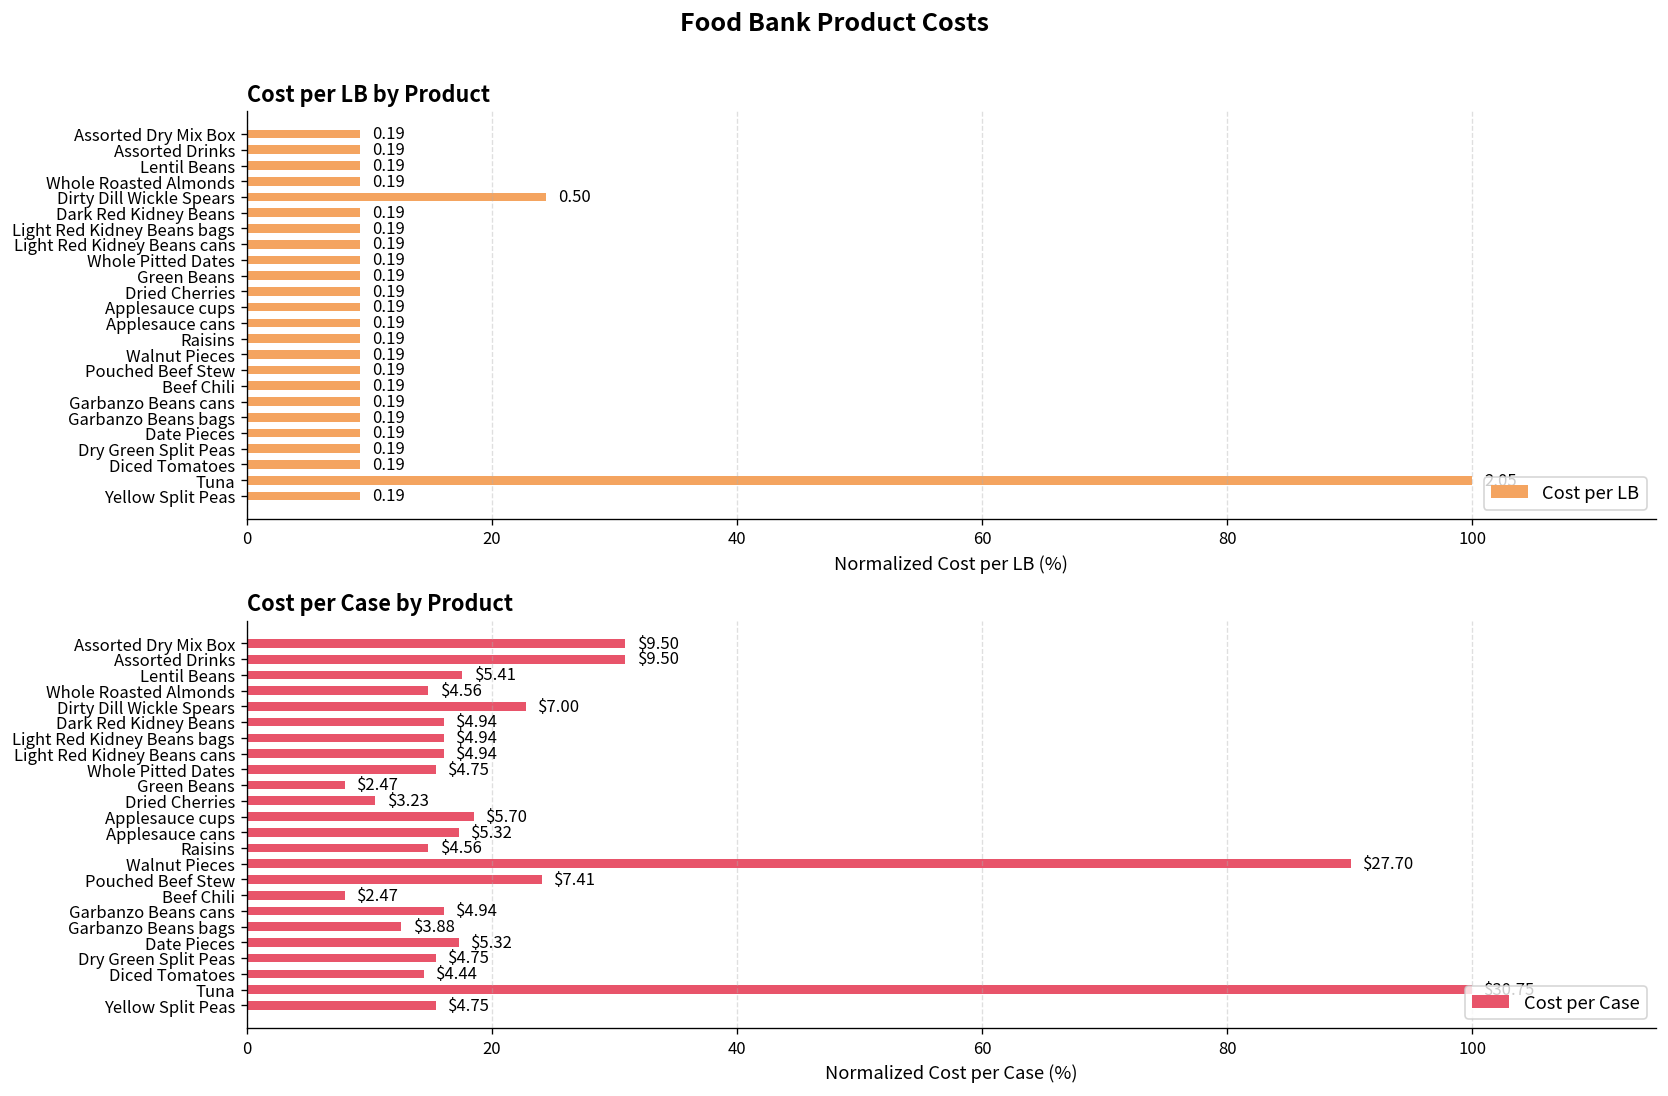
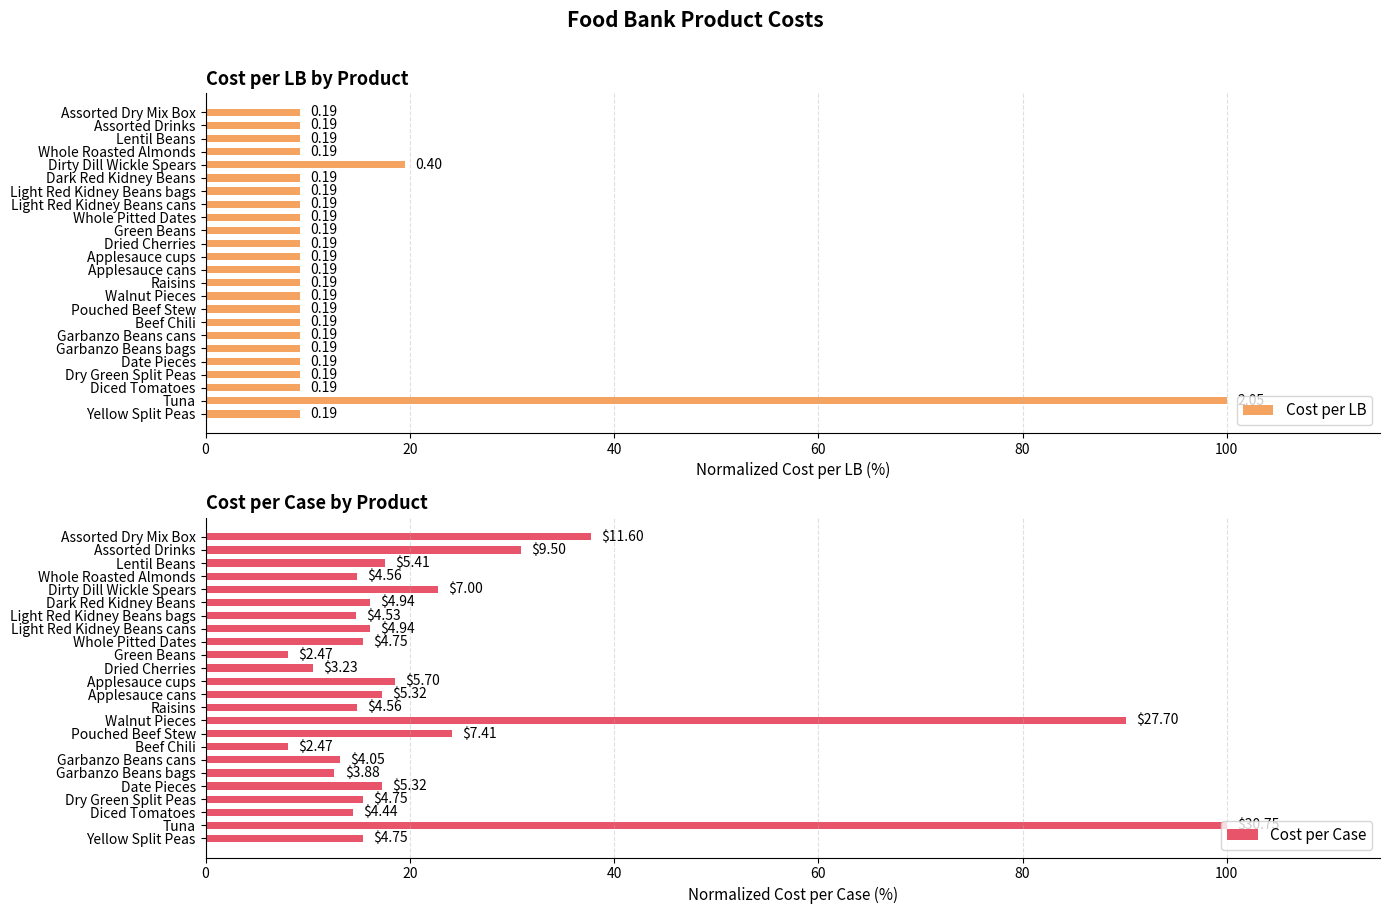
  {
    "Cost per LB by Product": {
-     "Dirty Dill Wickle Spears": "0.50"
+     "Dirty Dill Wickle Spears": "0.40"
    },
    "Cost per Case by Product": {
-     "Assorted Dry Mix Box": "$9.50",
-     "Light Red Kidney Beans bags": "$4.94",
-     "Garbanzo Beans cans": "$4.94"
+     "Assorted Dry Mix Box": "$11.60",
+     "Light Red Kidney Beans bags": "$4.53",
+     "Garbanzo Beans cans": "$4.05"
    }
  }
